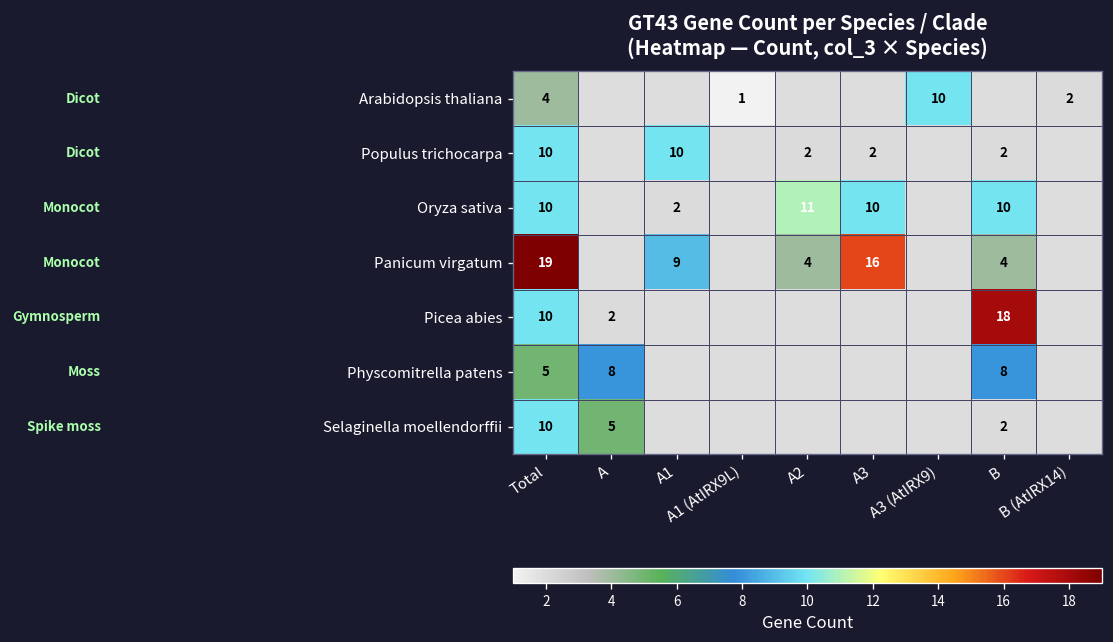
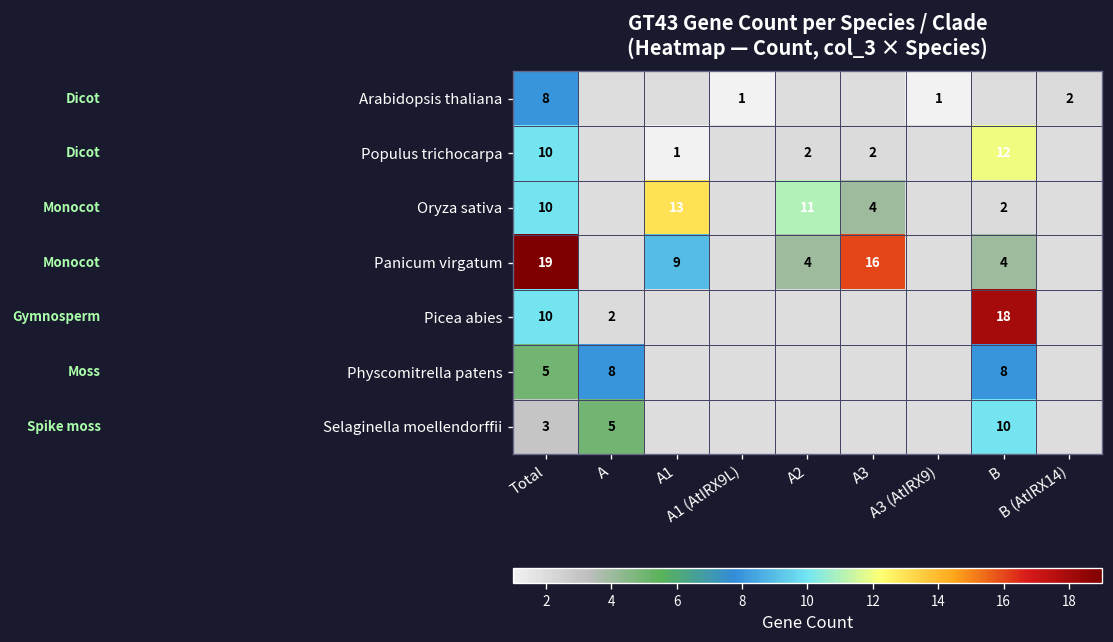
  {
    "Arabidopsis thaliana": {
-     "Total": 4,
+     "Total": 8,
      "A1 (AtIRX9L)": 1,
-     "A3 (AtIRX9)": 10,
+     "A3 (AtIRX9)": 1,
      "B (AtIRX14)": 2
    },
    "Populus trichocarpa": {
      "Total": 10,
-     "A1": 10,
+     "A1": 1,
      "A2": 2,
      "A3": 2,
-     "B": 2
+     "B": 12
    },
    "Oryza sativa": {
      "Total": 10,
-     "A1": 2,
+     "A1": 13,
      "A2": 11,
-     "A3": 10,
-     "B": 10
+     "A3": 4,
+     "B": 2
    },
    "Panicum virgatum": {
      "Total": 19,
      "A1": 9,
      "A2": 4,
      "A3": 16,
      "B": 4
    },
    "Picea abies": {
      "Total": 10,
      "A": 2,
      "B": 18
    },
    "Physcomitrella patens": {
      "Total": 5,
      "A": 8,
      "B": 8
    },
    "Selaginella moellendorffii": {
-     "Total": 10,
+     "Total": 3,
      "A": 5,
-     "B": 2
+     "B": 10
    }
  }
